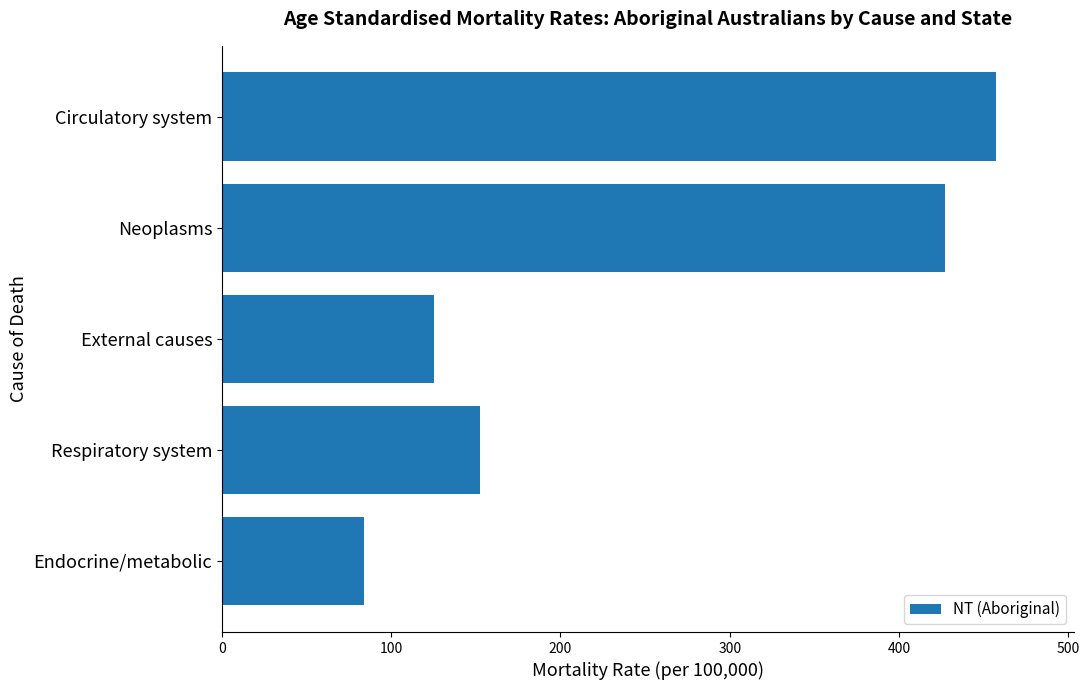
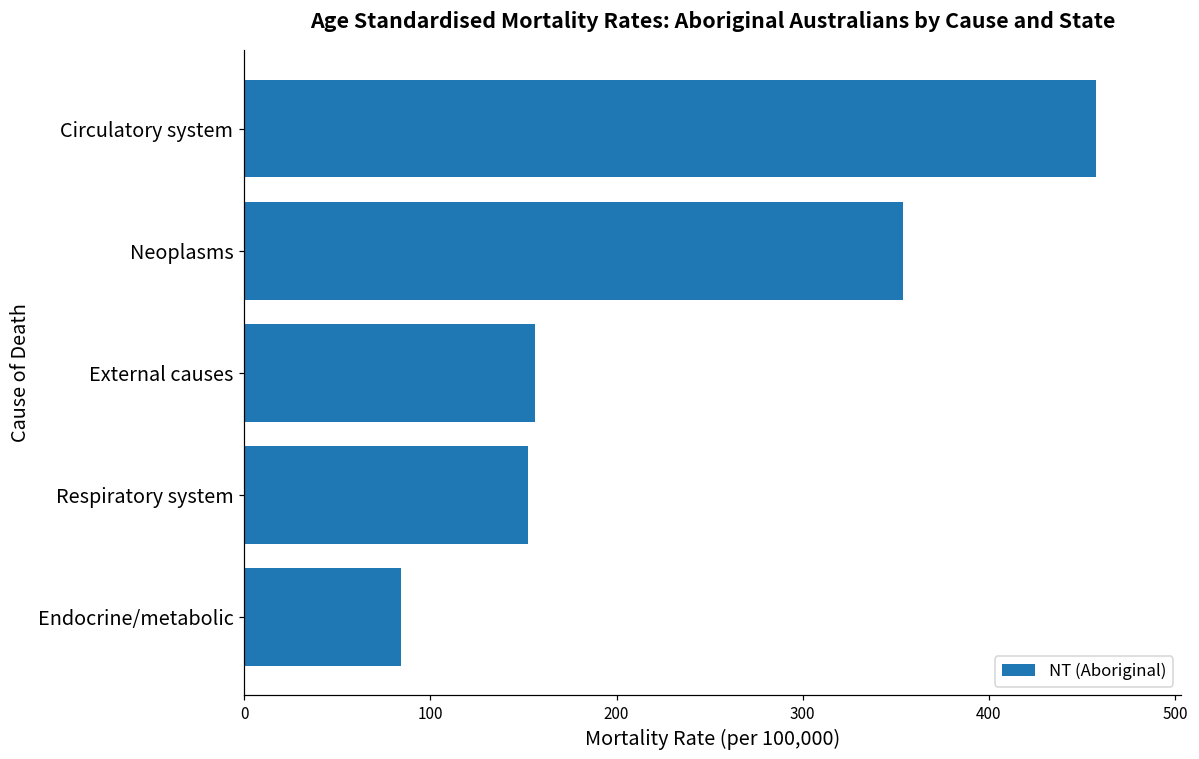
  {
    "Circulatory system": 458,
-   "Neoplasms": 427,
-   "External causes": 126,
+   "Neoplasms": 354,
+   "External causes": 156,
    "Respiratory system": 153,
    "Endocrine/metabolic": 84
  }
